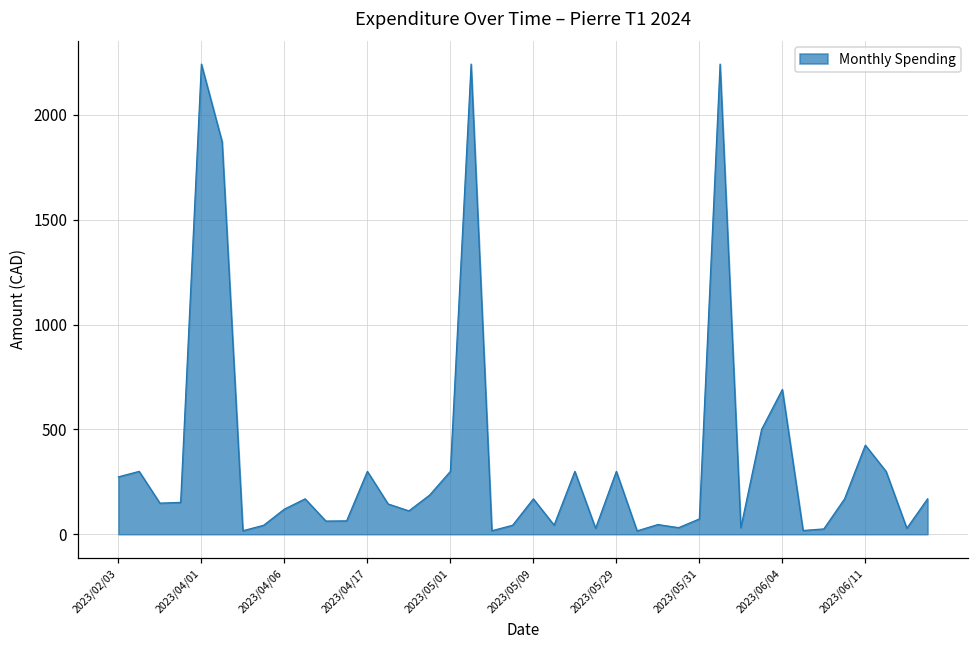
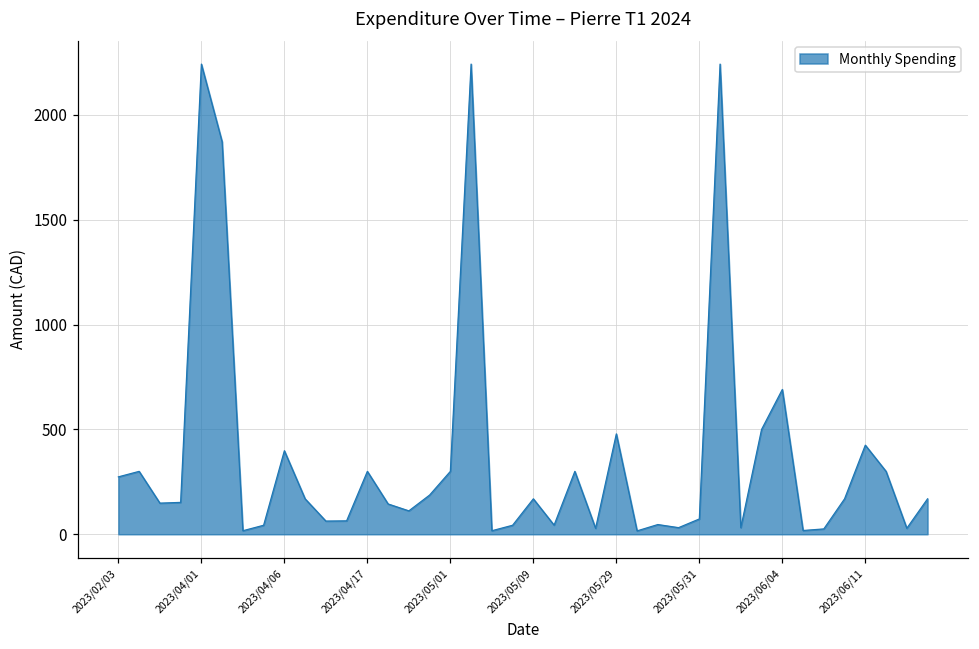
  {
    "2023/02/03": 270,
-   "2023/04/06": 120,
+   "2023/04/06": 400,
    "2023/04/17": 300,
    "2023/05/09": 170,
-   "2023/05/29": 300,
+   "2023/05/29": 480,
    "2023/06/04": 690,
    "2023/06/11": 430
  }
